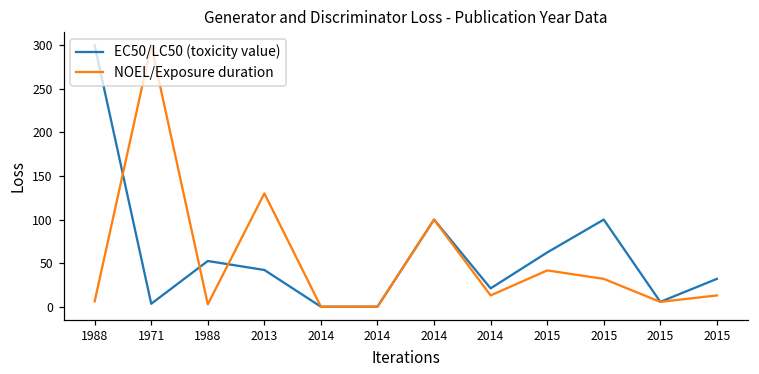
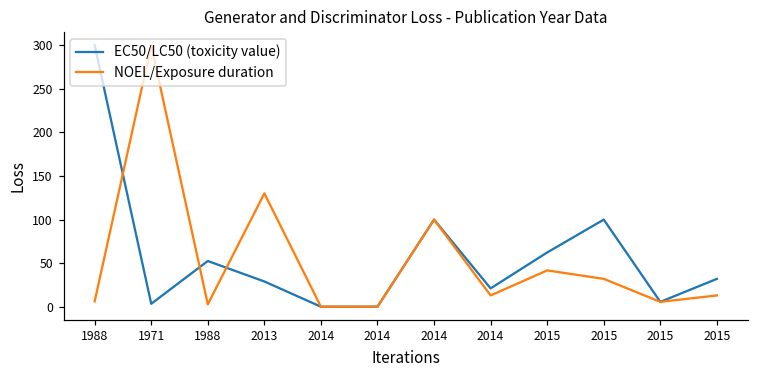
  {
    "EC50/LC50 (toxicity value)": {
      "1971": 0,
-     "2013": 40
+     "2013": 30
    },
    "NOEL/Exposure duration": {
      "2013": 130
    }
  }
